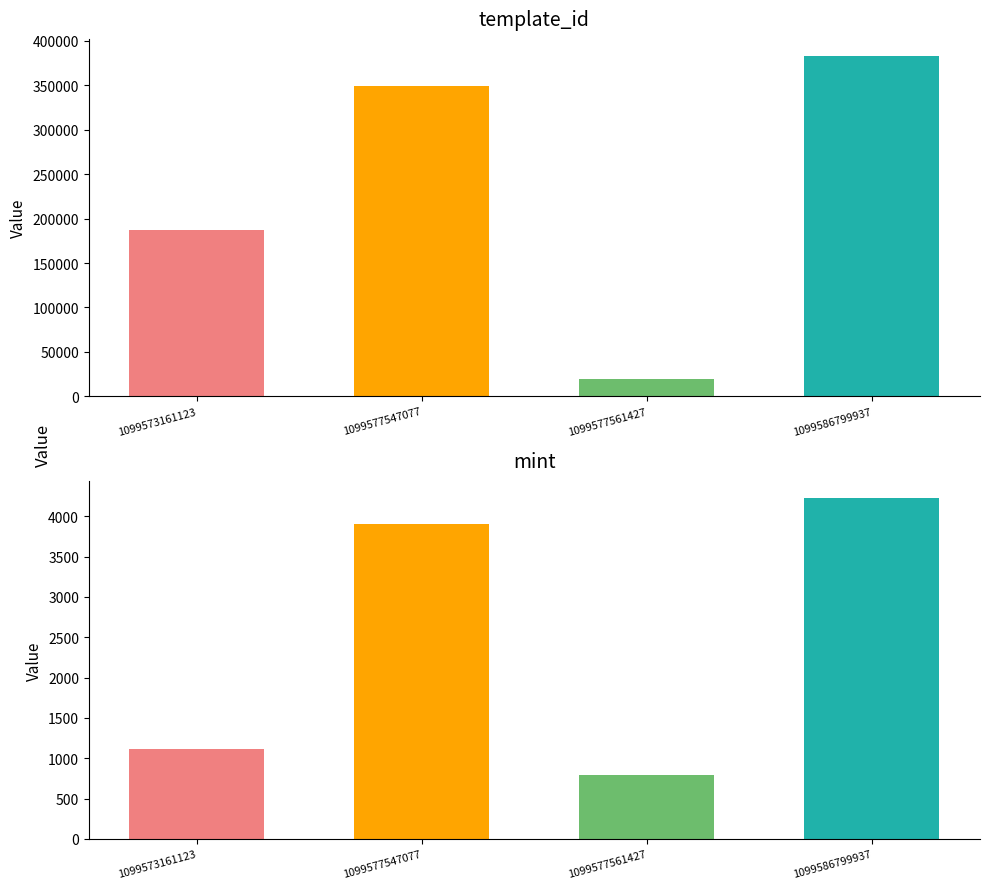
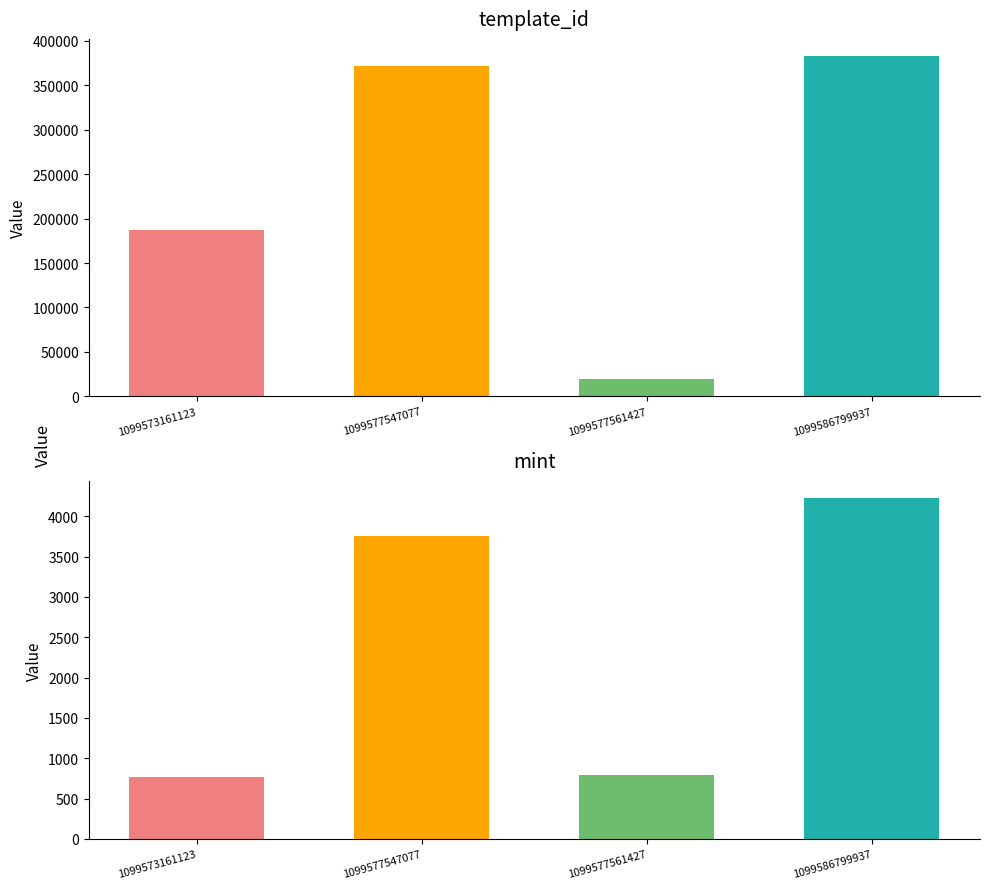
  {
    "template_id": {
      "1099573161123": 190000,
-     "1099577547077": 350000,
+     "1099577547077": 370000,
      "1099577561427": 20000,
      "1099586799937": 380000
    },
    "mint": {
-     "1099573161123": 1100,
-     "1099577547077": 3900,
+     "1099573161123": 800,
+     "1099577547077": 3800,
      "1099577561427": 800,
      "1099586799937": 4200
    }
  }
